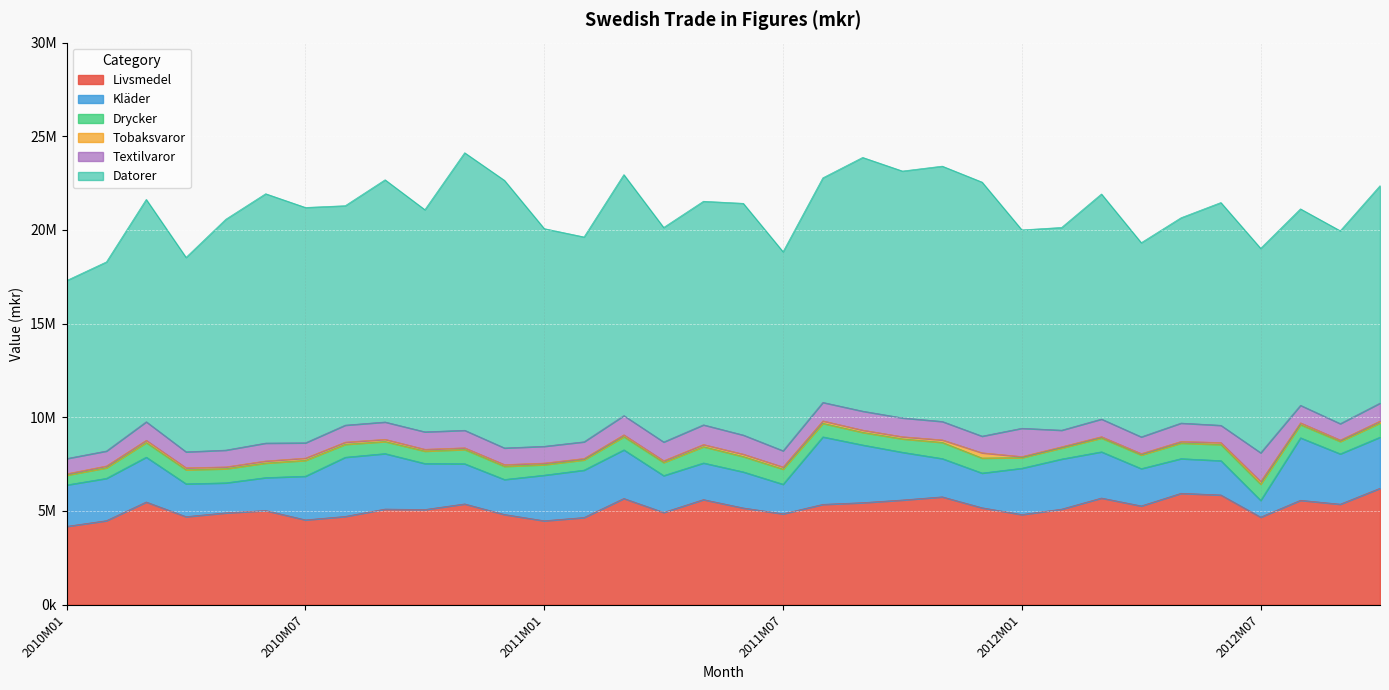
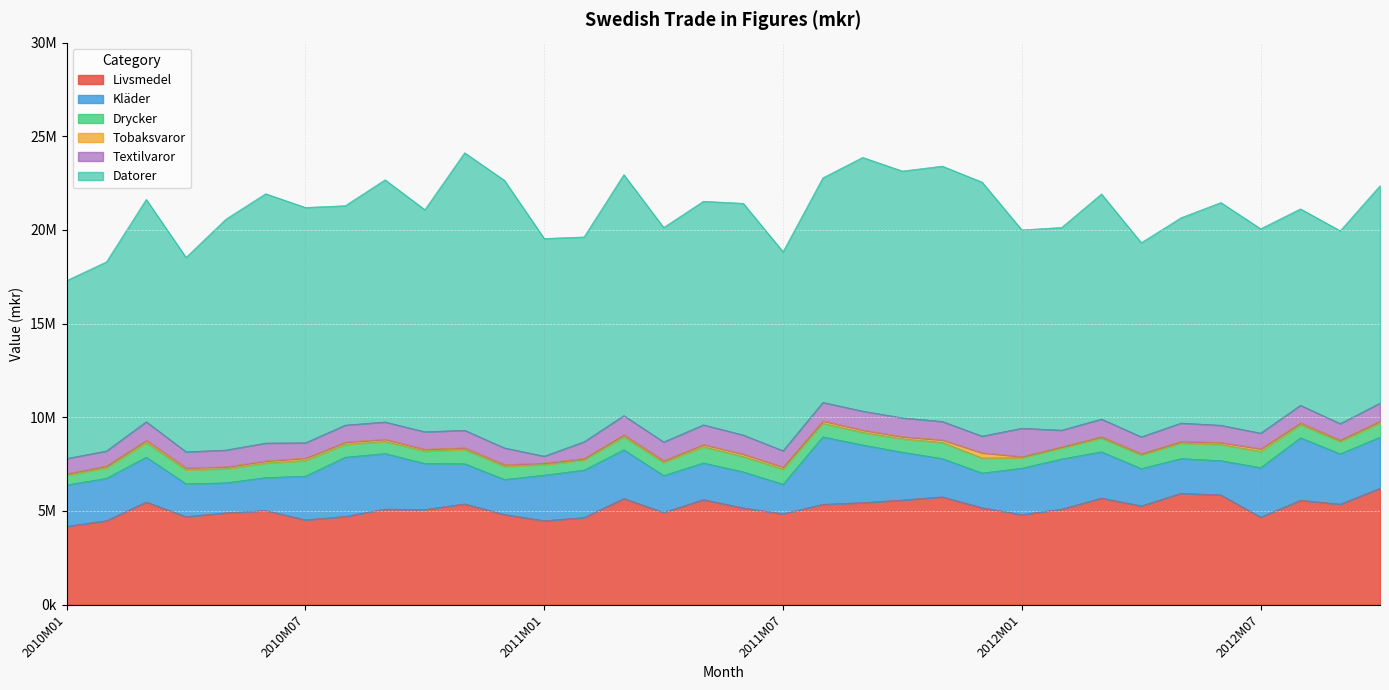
  {
    "Livsmedel": {
      "2010M01": 4200000,
      "2010M07": 4500000,
      "2011M01": 4500000,
      "2011M07": 4900000,
      "2012M01": 4800000,
      "2012M07": 4700000
    },
    "Kläder": {
      "2010M01": 2200000,
      "2010M07": 2300000,
      "2011M01": 2400000,
      "2011M07": 1600000,
      "2012M01": 2500000,
-     "2012M07": 900000
+     "2012M07": 2600000
    },
    "Tobaksvaror": {
      "2012M07": 100000
    },
    "Textilvaror": {
      "2010M01": 800000,
      "2010M07": 800000,
-     "2011M01": 900000,
+     "2011M01": 400000,
      "2011M07": 900000,
      "2012M01": 1500000,
-     "2012M07": 1500000
+     "2012M07": 800000
    }
  }
